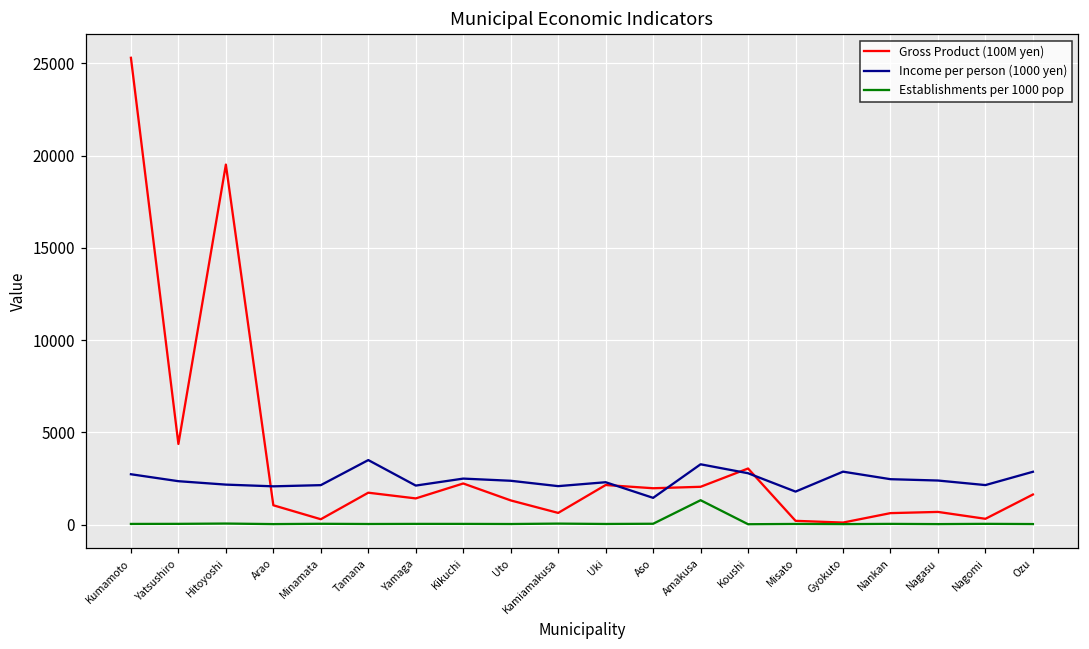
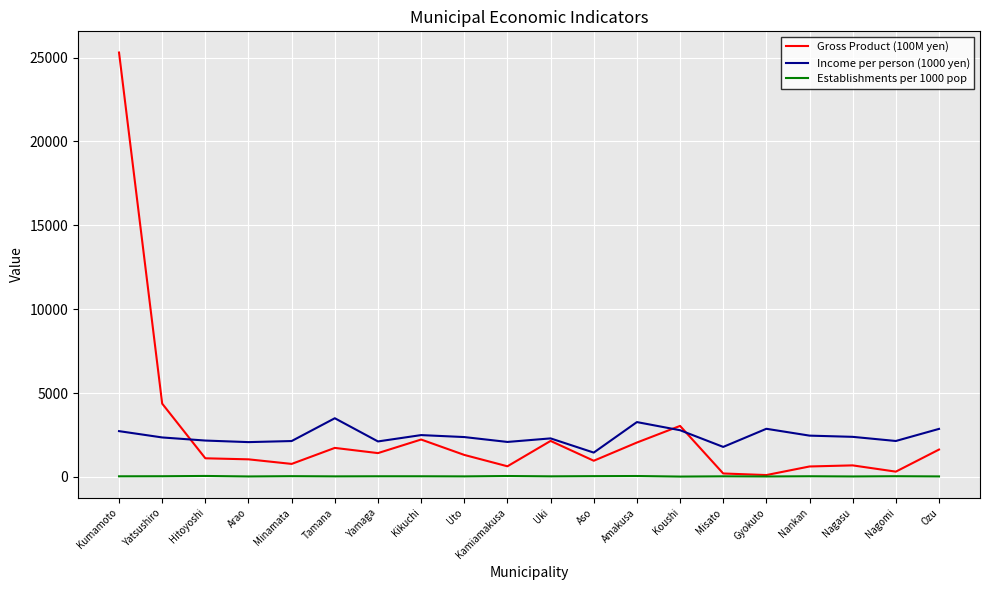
  {
    "Gross Product (100M yen)": {
      "Kumamoto": 25300,
      "Yatsushiro": 4400,
-     "Hitoyoshi": 19500,
+     "Hitoyoshi": 1100,
      "Arao": 1100,
-     "Minamata": 300,
+     "Minamata": 800,
      "Tamana": 1700,
      "Yamaga": 1400,
      "Kikuchi": 2200,
      "Uto": 1300,
      "Kamiamakusa": 600,
-     "Aso": 2000,
+     "Aso": 1000,
      "Amakusa": 2100,
      "Koushi": 3000,
      "Misato": 200,
      "Nankan": 600,
      "Nagasu": 700,
      "Nagomi": 300,
      "Ozu": 1600
    },
    "Income per person (1000 yen)": {
      "Kumamoto": 2700,
      "Yatsushiro": 2400,
      "Hitoyoshi": 2200,
      "Arao": 2100,
      "Minamata": 2100,
      "Tamana": 3500,
      "Yamaga": 2100,
      "Kikuchi": 2500,
      "Uto": 2400,
      "Kamiamakusa": 2100,
      "Aso": 1500,
      "Amakusa": 3300,
      "Koushi": 2800,
      "Misato": 1800,
      "Gyokuto": 2900,
      "Nankan": 2500,
      "Nagasu": 2400,
      "Nagomi": 2100,
      "Ozu": 2900
    },
    "Establishments per 1000 pop": {
      "Kumamoto": 0,
      "Yatsushiro": 0,
      "Hitoyoshi": 100,
      "Arao": 0,
      "Minamata": 0,
      "Tamana": 0,
      "Yamaga": 0,
      "Kikuchi": 0,
      "Uto": 0,
      "Kamiamakusa": 100,
      "Uki": 0,
      "Aso": 100,
-     "Amakusa": 1300,
+     "Amakusa": 100,
      "Koushi": 0,
      "Misato": 0,
      "Nankan": 0,
      "Nagasu": 0,
      "Nagomi": 0,
      "Ozu": 0
    }
  }
